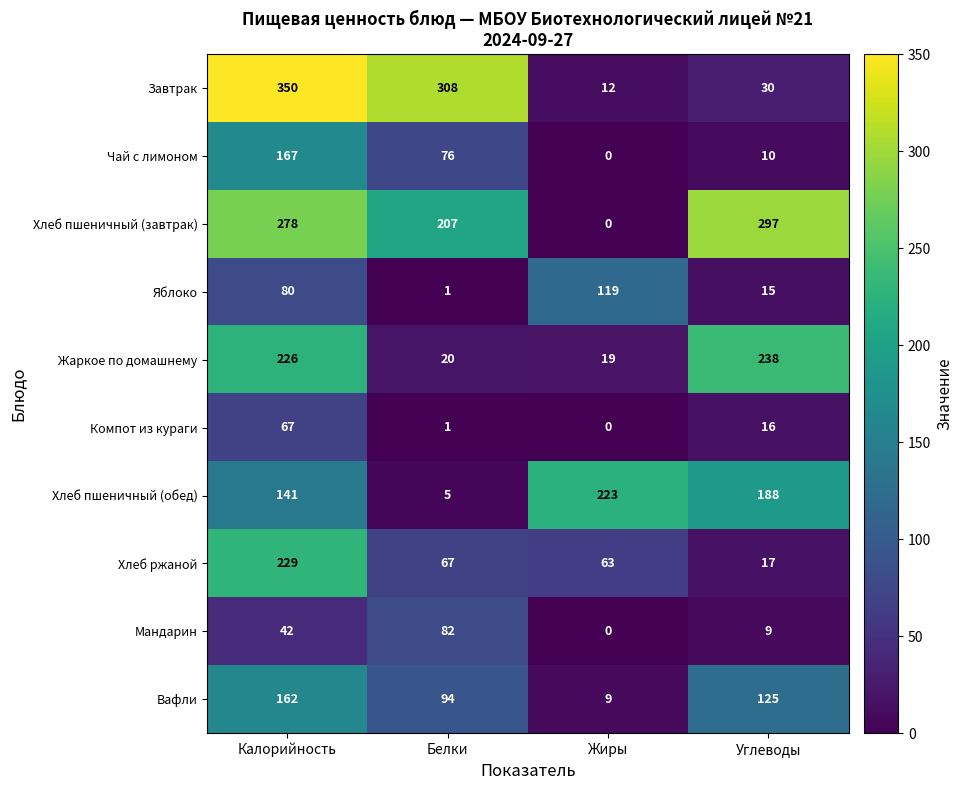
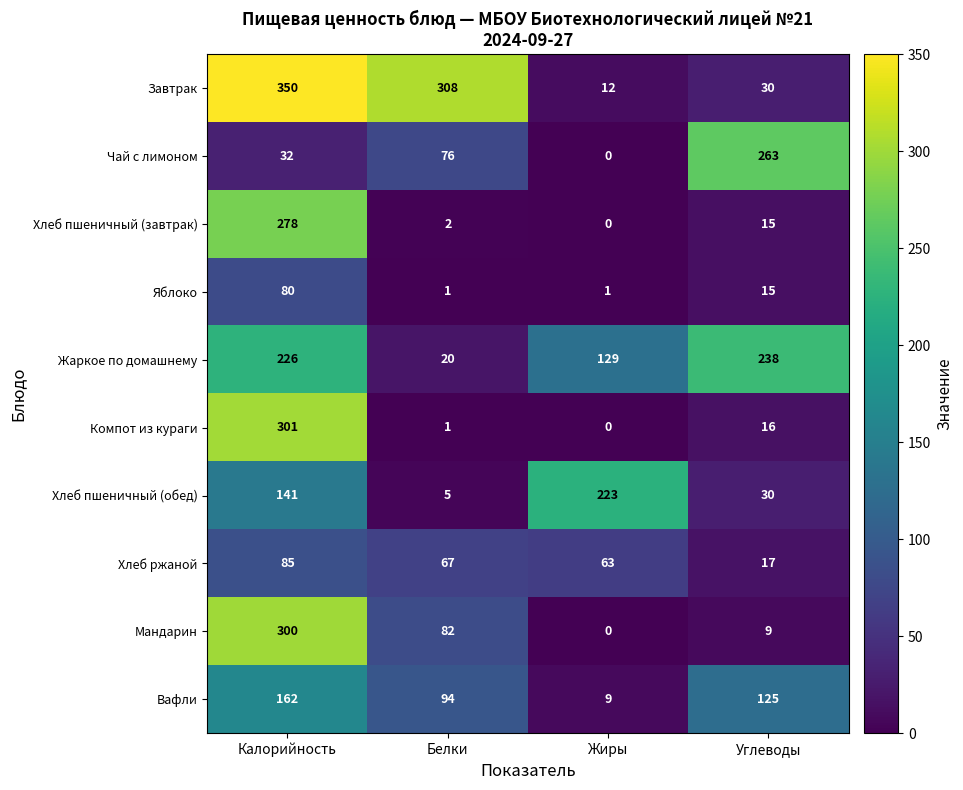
  {
    "Завтрак": {
      "Калорийность": 350,
      "Белки": 308,
      "Жиры": 12,
      "Углеводы": 30
    },
    "Чай с лимоном": {
-     "Калорийность": 167,
+     "Калорийность": 32,
      "Белки": 76,
      "Жиры": 0,
-     "Углеводы": 10
+     "Углеводы": 263
    },
    "Хлеб пшеничный (завтрак)": {
      "Калорийность": 278,
-     "Белки": 207,
+     "Белки": 2,
      "Жиры": 0,
-     "Углеводы": 297
+     "Углеводы": 15
    },
    "Яблоко": {
      "Калорийность": 80,
      "Белки": 1,
-     "Жиры": 119,
+     "Жиры": 1,
      "Углеводы": 15
    },
    "Жаркое по домашнему": {
      "Калорийность": 226,
      "Белки": 20,
-     "Жиры": 19,
+     "Жиры": 129,
      "Углеводы": 238
    },
    "Компот из кураги": {
-     "Калорийность": 67,
+     "Калорийность": 301,
      "Белки": 1,
      "Жиры": 0,
      "Углеводы": 16
    },
    "Хлеб пшеничный (обед)": {
      "Калорийность": 141,
      "Белки": 5,
      "Жиры": 223,
-     "Углеводы": 188
+     "Углеводы": 30
    },
    "Хлеб ржаной": {
-     "Калорийность": 229,
+     "Калорийность": 85,
      "Белки": 67,
      "Жиры": 63,
      "Углеводы": 17
    },
    "Мандарин": {
-     "Калорийность": 42,
+     "Калорийность": 300,
      "Белки": 82,
      "Жиры": 0,
      "Углеводы": 9
    },
    "Вафли": {
      "Калорийность": 162,
      "Белки": 94,
      "Жиры": 9,
      "Углеводы": 125
    }
  }
